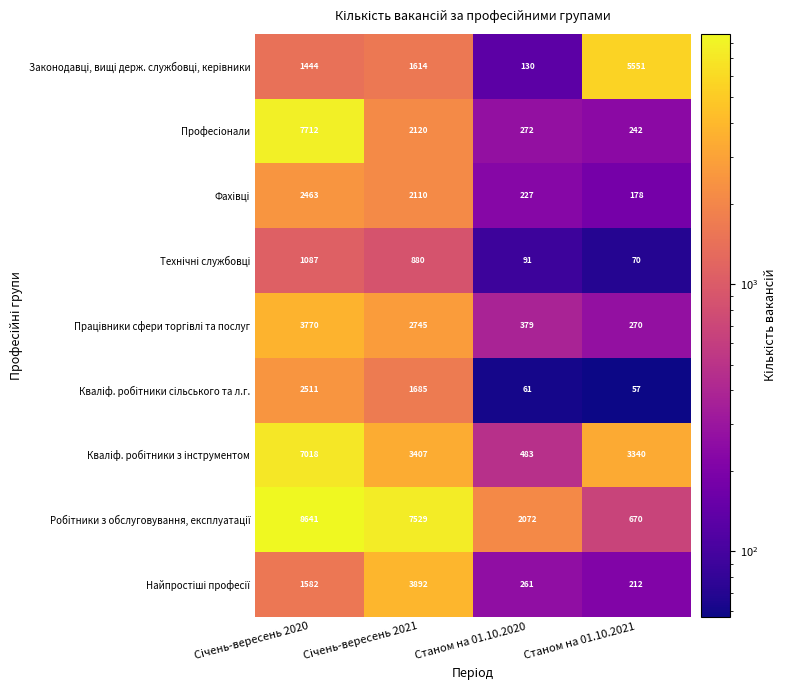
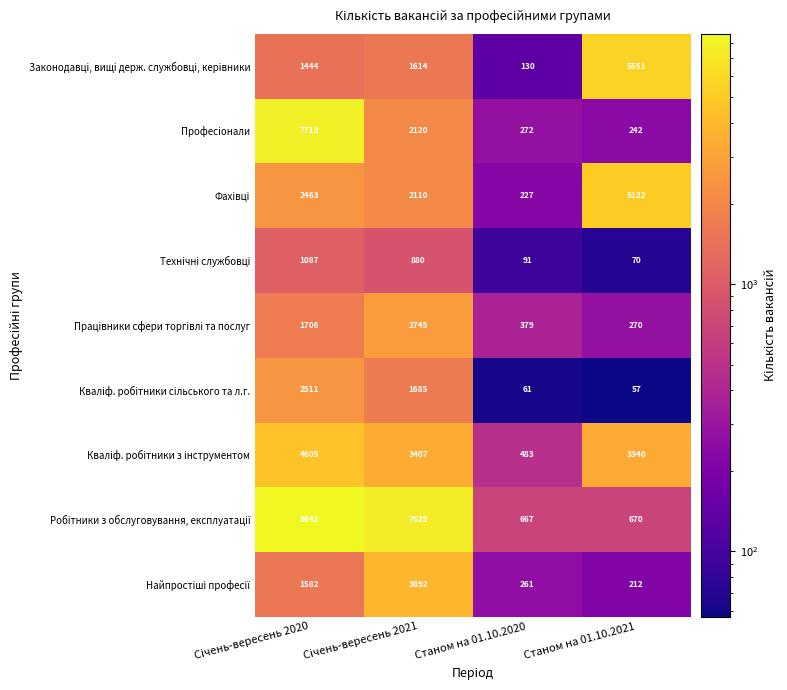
  {
    "Законодавці, вищі держ. службовці, керівники": {
      "Січень-вересень 2020": 1444,
      "Січень-вересень 2021": 1614,
      "Станом на 01.10.2020": 130,
      "Станом на 01.10.2021": 5551
    },
    "Професіонали": {
      "Січень-вересень 2020": 7712,
      "Січень-вересень 2021": 2120,
      "Станом на 01.10.2020": 272,
      "Станом на 01.10.2021": 242
    },
    "Фахівці": {
      "Січень-вересень 2020": 2463,
      "Січень-вересень 2021": 2110,
      "Станом на 01.10.2020": 227,
-     "Станом на 01.10.2021": 178
+     "Станом на 01.10.2021": 5122
    },
    "Технічні службовці": {
      "Січень-вересень 2020": 1087,
      "Січень-вересень 2021": 880,
      "Станом на 01.10.2020": 91,
      "Станом на 01.10.2021": 70
    },
    "Працівники сфери торгівлі та послуг": {
-     "Січень-вересень 2020": 3770,
+     "Січень-вересень 2020": 1706,
      "Січень-вересень 2021": 2745,
      "Станом на 01.10.2020": 379,
      "Станом на 01.10.2021": 270
    },
    "Кваліф. робітники сільського та л.г.": {
      "Січень-вересень 2020": 2511,
      "Січень-вересень 2021": 1685,
      "Станом на 01.10.2020": 61,
      "Станом на 01.10.2021": 57
    },
    "Кваліф. робітники з інструментом": {
-     "Січень-вересень 2020": 7018,
+     "Січень-вересень 2020": 4605,
      "Січень-вересень 2021": 3407,
      "Станом на 01.10.2020": 483,
      "Станом на 01.10.2021": 3340
    },
    "Робітники з обслуговування, експлуатації": {
      "Січень-вересень 2020": 8641,
      "Січень-вересень 2021": 7529,
-     "Станом на 01.10.2020": 2072,
+     "Станом на 01.10.2020": 667,
      "Станом на 01.10.2021": 670
    },
    "Найпростіші професії": {
      "Січень-вересень 2020": 1582,
      "Січень-вересень 2021": 3892,
      "Станом на 01.10.2020": 261,
      "Станом на 01.10.2021": 212
    }
  }
